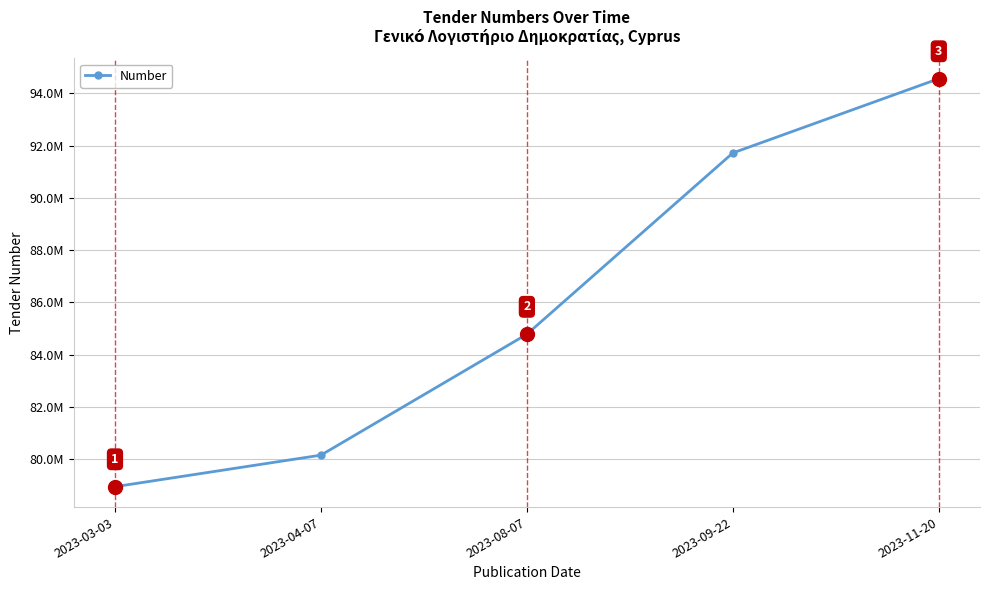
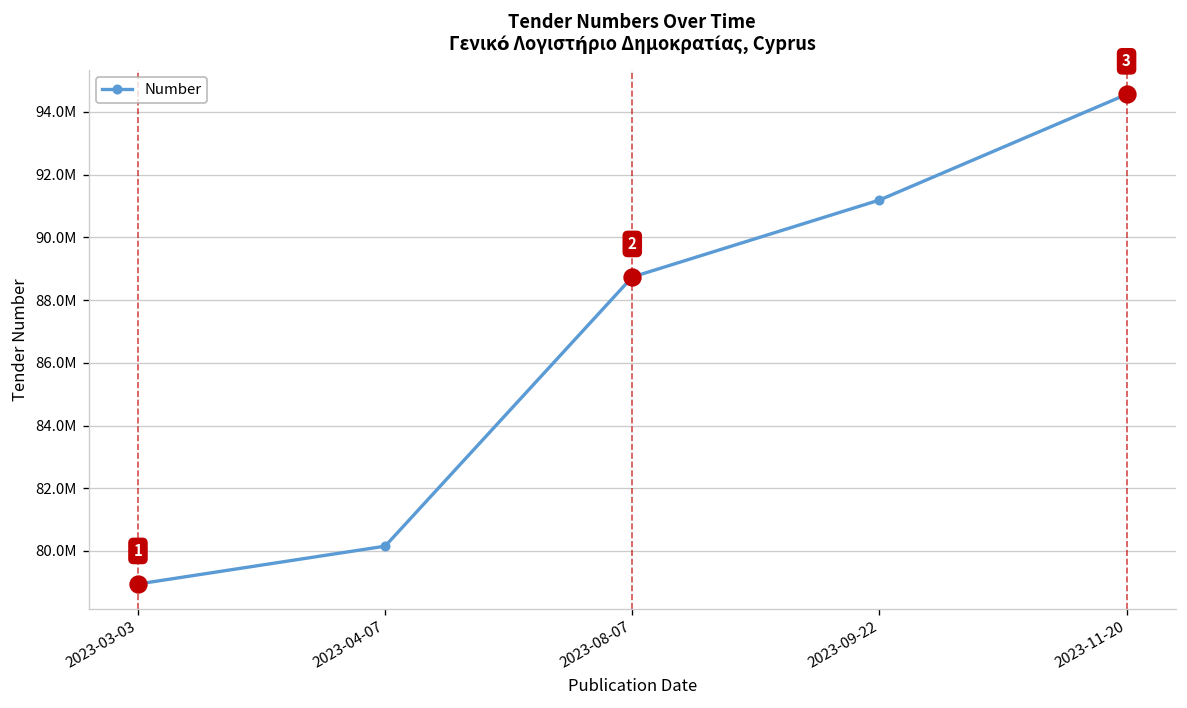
  {
    "Number": {
      "2023-04-07": 80200000,
-     "2023-08-07": 84800000,
-     "2023-09-22": 91700000
+     "2023-08-07": 88700000,
+     "2023-09-22": 91200000
    }
  }
